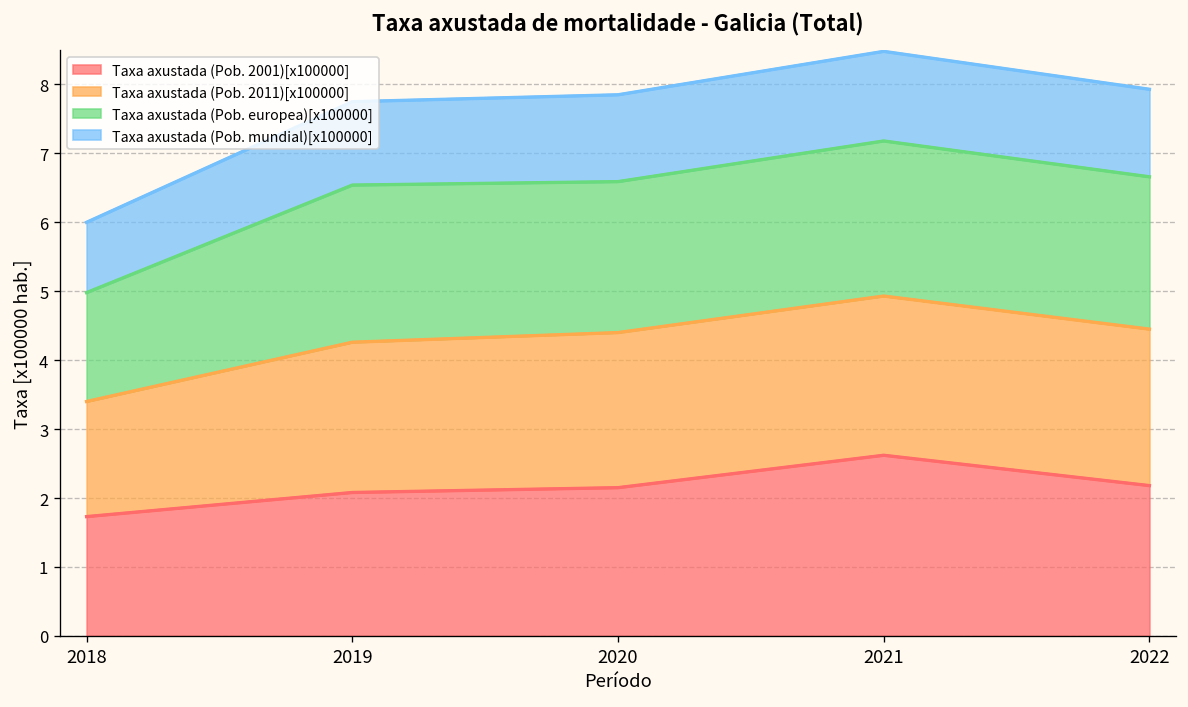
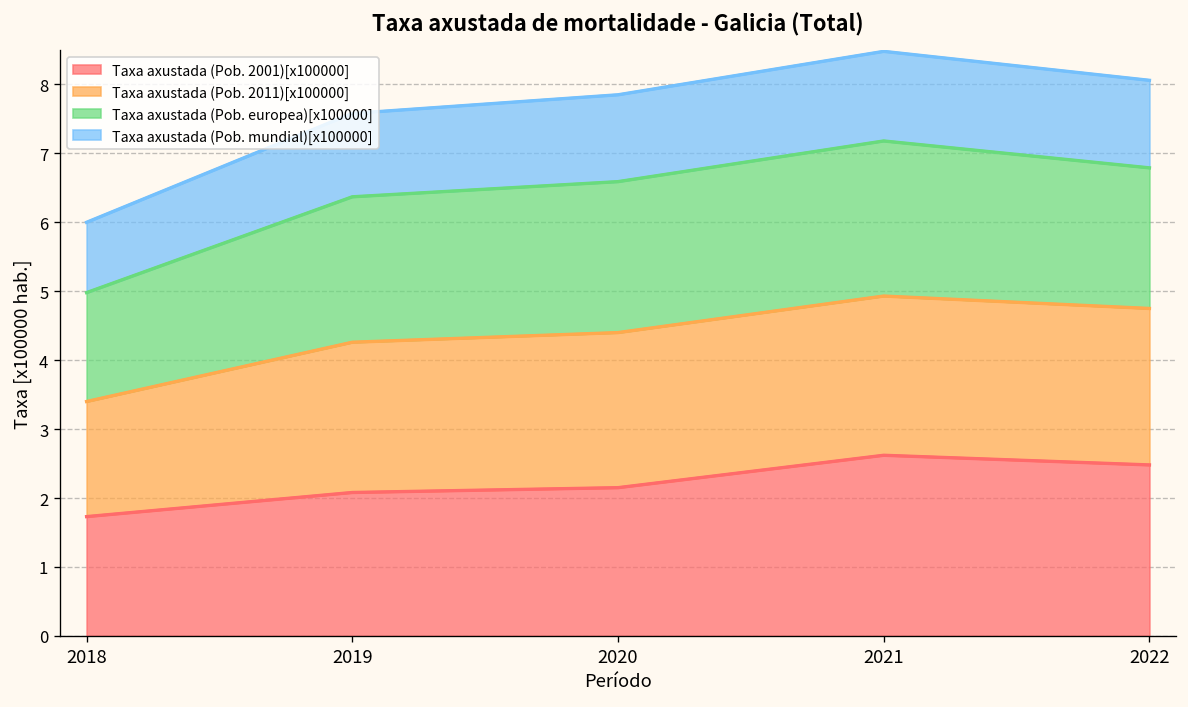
  {
    "Taxa axustada (Pob. 2001)[x100000]": {
      "2018": 1.7,
      "2019": 2.1,
      "2020": 2.2,
      "2021": 2.6,
-     "2022": 2.2
+     "2022": 2.5
    },
    "Taxa axustada (Pob. 2011)[x100000]": {
      "2018": 1.7,
      "2019": 2.2,
      "2020": 2.3,
      "2021": 2.3,
      "2022": 2.3
    },
    "Taxa axustada (Pob. europea)[x100000]": {
      "2018": 1.6,
-     "2019": 2.3,
+     "2019": 2.1,
      "2020": 2.2,
      "2021": 2.3,
-     "2022": 2.2
+     "2022": 2.0
    },
    "Taxa axustada (Pob. mundial)[x100000]": {
      "2018": 1.0,
      "2020": 1.3,
      "2021": 1.3,
      "2022": 1.3
    }
  }
